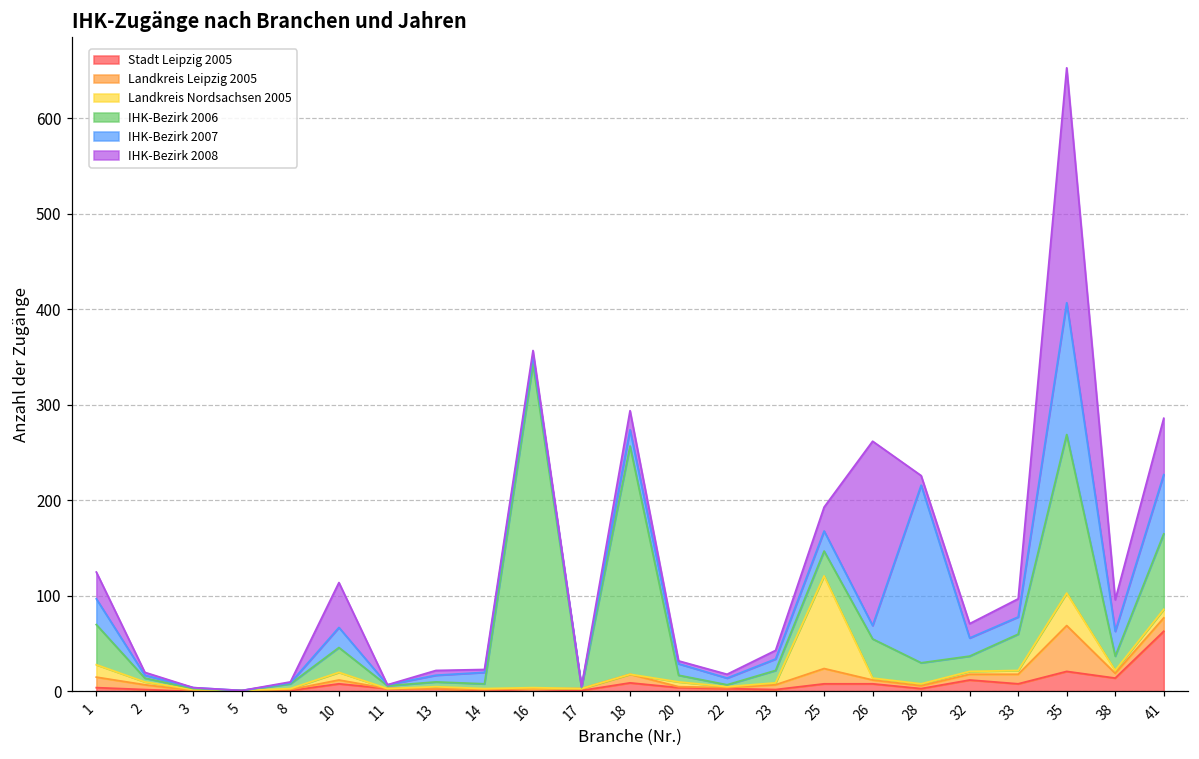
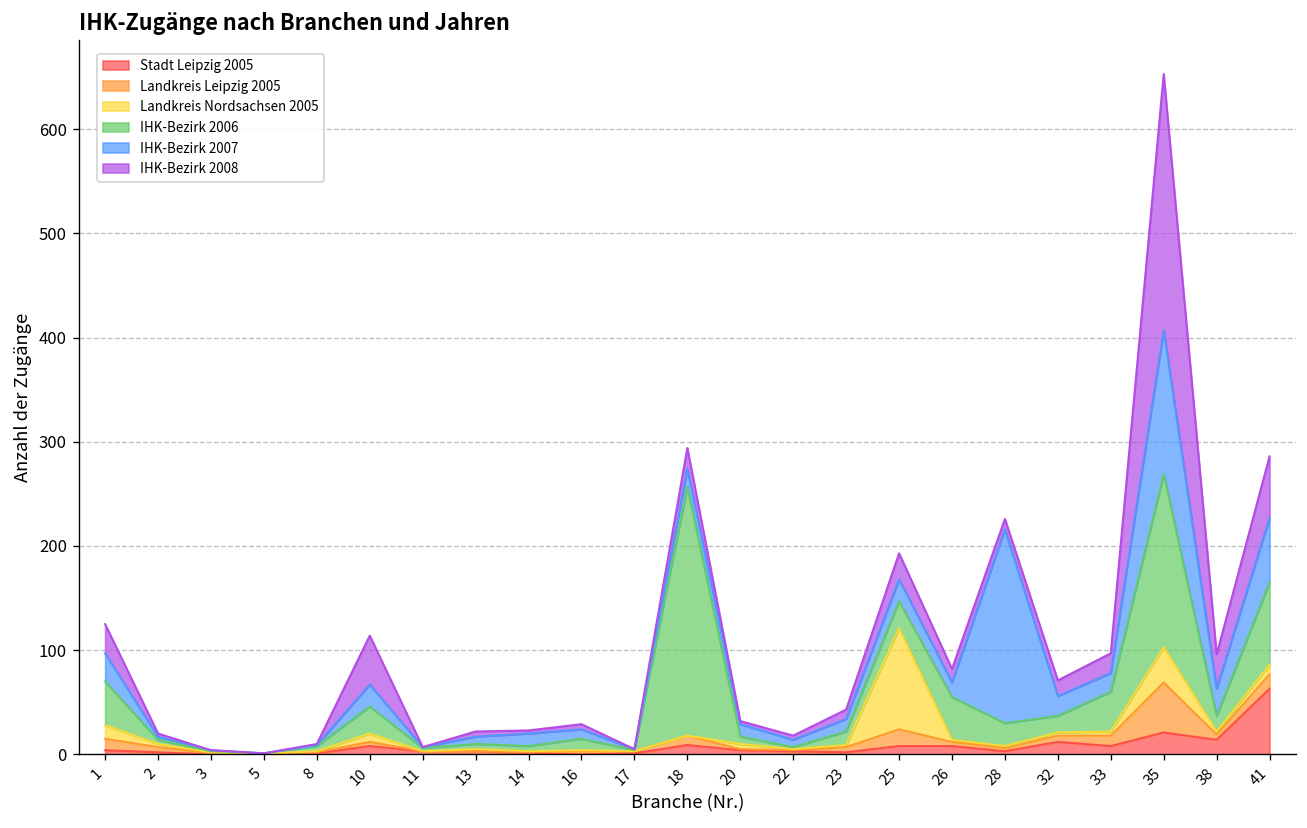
  {
    "Stadt Leipzig 2005": {
      "1": 0,
      "2": 0,
      "10": 10,
      "16": 0,
      "18": 10,
      "23": 0,
      "25": 10,
      "26": 10,
      "28": 0,
      "32": 10,
      "33": 10,
      "35": 20,
      "38": 10,
      "41": 60
    },
    "Landkreis Leipzig 2005": {
      "1": 10,
      "2": 10,
      "10": 0,
      "25": 20,
      "32": 10,
      "33": 10,
      "35": 50,
      "38": 10,
      "41": 10
    },
    "Landkreis Nordsachsen 2005": {
      "1": 10,
      "2": 0,
      "10": 10,
      "20": 10,
      "25": 100,
      "32": 0,
      "33": 0,
      "35": 30,
      "38": 0,
      "41": 10
    },
    "IHK-Bezirk 2006": {
      "1": 40,
      "2": 0,
      "10": 30,
      "13": 10,
      "14": 10,
-     "16": 340,
+     "16": 10,
      "18": 240,
      "20": 10,
      "23": 10,
      "25": 30,
      "26": 40,
      "28": 20,
      "32": 20,
      "33": 40,
      "35": 170,
      "38": 20,
      "41": 80
    },
    "IHK-Bezirk 2007": {
      "1": 30,
      "2": 0,
      "10": 20,
      "13": 10,
      "14": 10,
      "16": 10,
      "18": 20,
      "20": 10,
      "22": 10,
      "23": 10,
      "25": 20,
      "26": 10,
      "28": 190,
      "32": 20,
      "33": 20,
      "35": 140,
      "38": 30,
      "41": 60
    },
    "IHK-Bezirk 2008": {
      "1": 30,
      "2": 0,
      "10": 50,
      "13": 10,
      "14": 0,
      "16": 10,
      "18": 20,
      "20": 0,
      "22": 0,
      "23": 10,
      "25": 30,
-     "26": 190,
+     "26": 10,
      "28": 10,
      "32": 20,
      "33": 20,
      "35": 250,
      "38": 30,
      "41": 60
    }
  }
